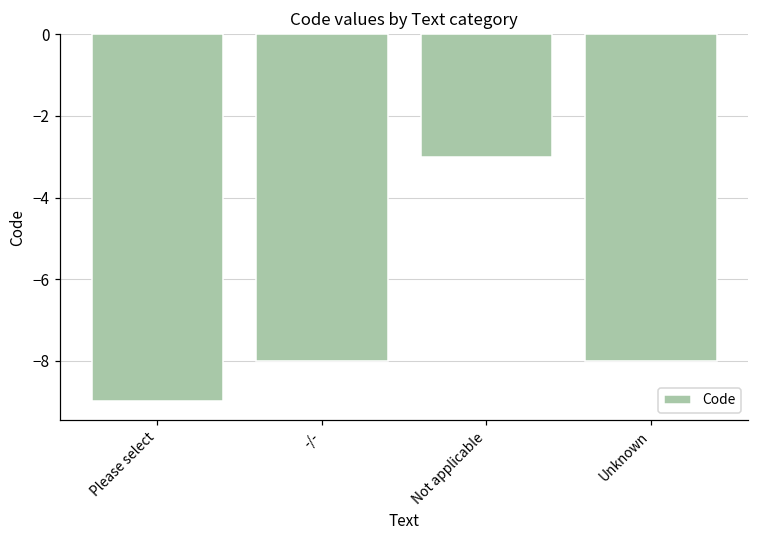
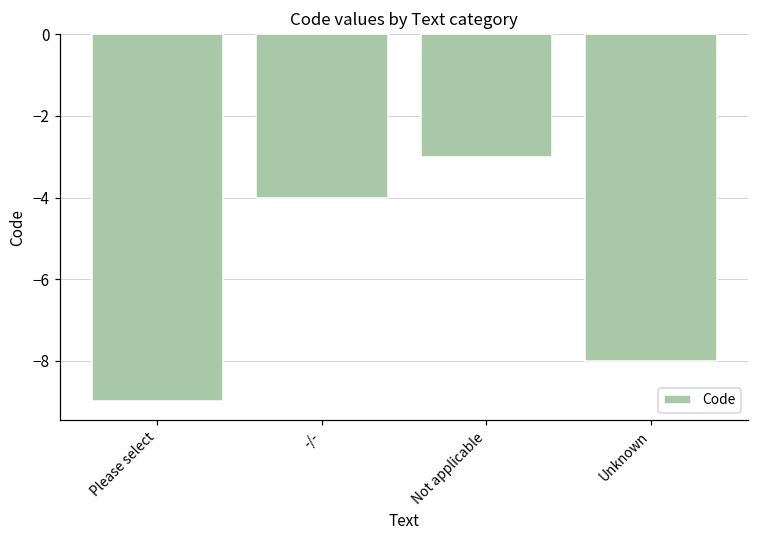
  {
    "Please select": -9,
-   "-/-": -8,
+   "-/-": -4,
    "Not applicable": -3,
    "Unknown": -8
  }
